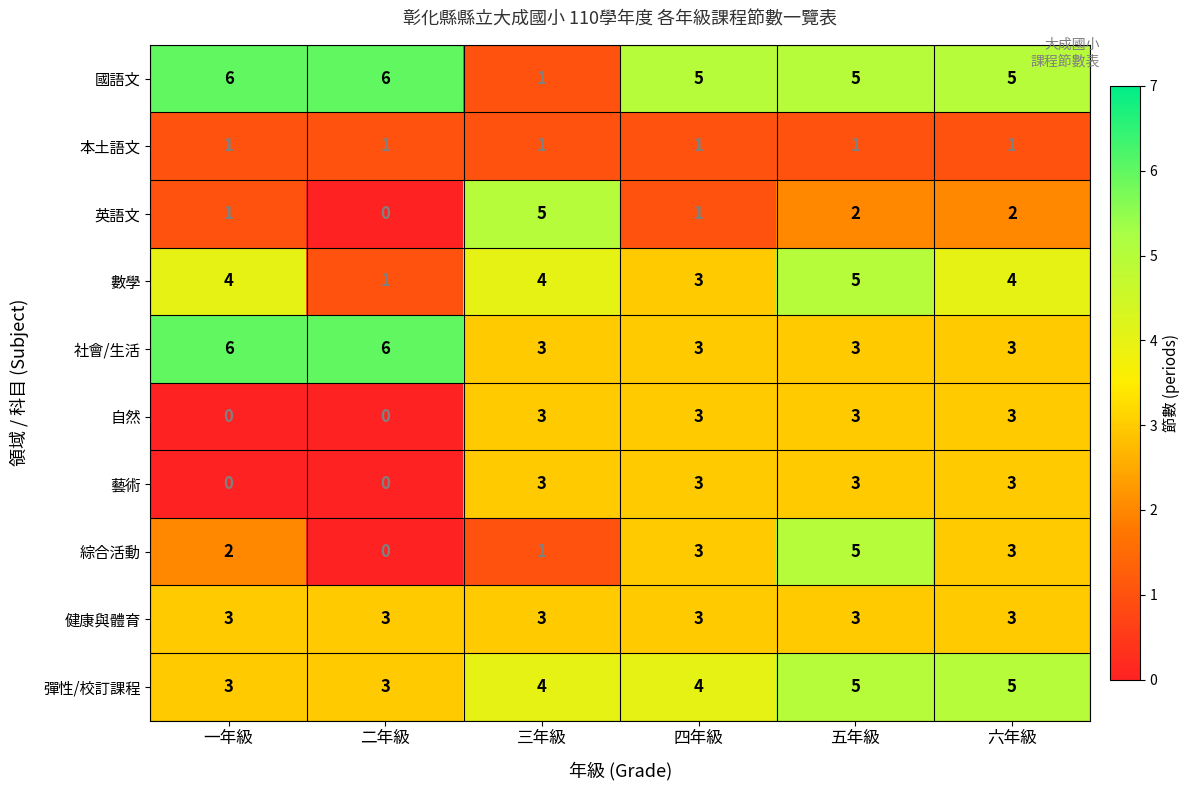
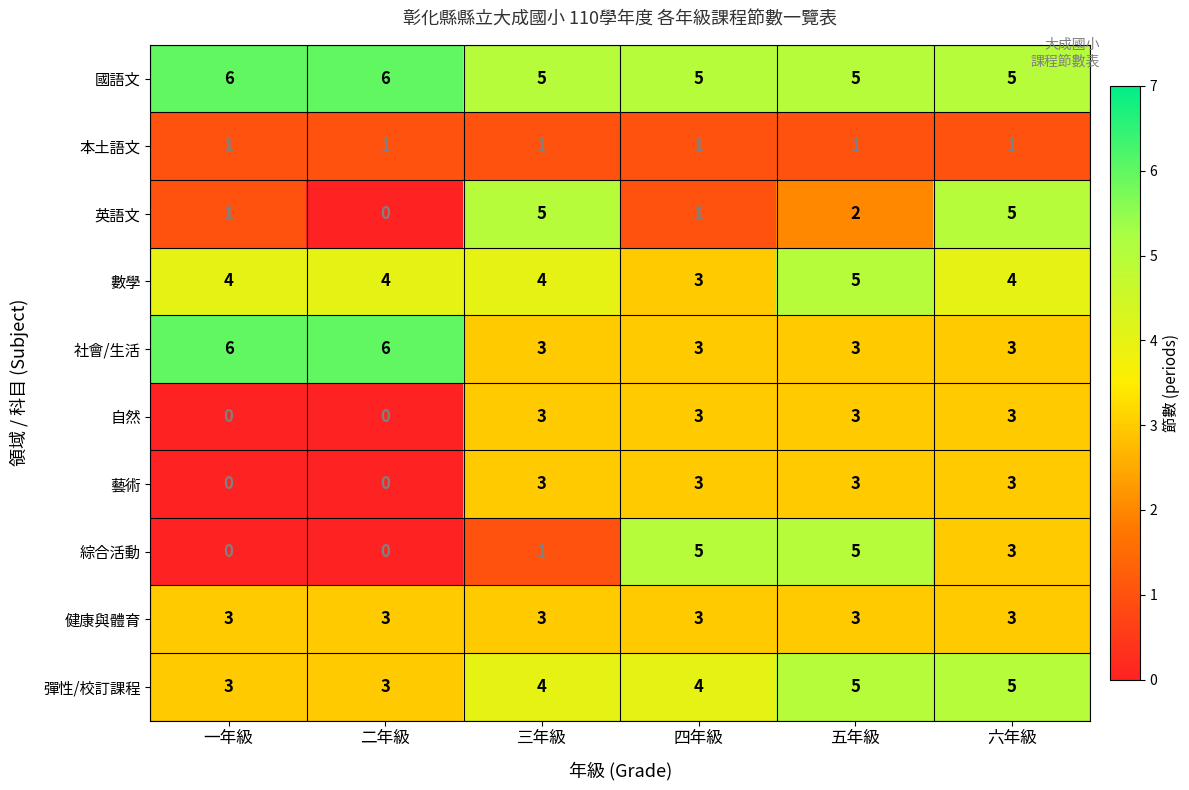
  {
    "國語文": {
      "一年級": 6,
      "二年級": 6,
-     "三年級": 1,
+     "三年級": 5,
      "四年級": 5,
      "五年級": 5
    },
    "本土語文": {
      "一年級": 1,
      "二年級": 1,
      "三年級": 1,
      "四年級": 1,
      "五年級": 1,
      "六年級": 1
    },
    "英語文": {
      "一年級": 1,
      "二年級": 0,
      "三年級": 5,
      "四年級": 1,
      "五年級": 2,
-     "六年級": 2
+     "六年級": 5
    },
    "數學": {
      "一年級": 4,
-     "二年級": 1,
+     "二年級": 4,
      "三年級": 4,
      "四年級": 3,
      "五年級": 5,
      "六年級": 4
    },
    "社會/生活": {
      "一年級": 6,
      "二年級": 6,
      "三年級": 3,
      "四年級": 3,
      "五年級": 3,
      "六年級": 3
    },
    "自然": {
      "一年級": 0,
      "二年級": 0,
      "三年級": 3,
      "四年級": 3,
      "五年級": 3,
      "六年級": 3
    },
    "藝術": {
      "一年級": 0,
      "二年級": 0,
      "三年級": 3,
      "四年級": 3,
      "五年級": 3,
      "六年級": 3
    },
    "綜合活動": {
-     "一年級": 2,
+     "一年級": 0,
      "二年級": 0,
      "三年級": 1,
-     "四年級": 3,
+     "四年級": 5,
      "五年級": 5,
      "六年級": 3
    },
    "健康與體育": {
      "一年級": 3,
      "二年級": 3,
      "三年級": 3,
      "四年級": 3,
      "五年級": 3,
      "六年級": 3
    },
    "彈性/校訂課程": {
      "一年級": 3,
      "二年級": 3,
      "三年級": 4,
      "四年級": 4,
      "五年級": 5,
      "六年級": 5
    }
  }
